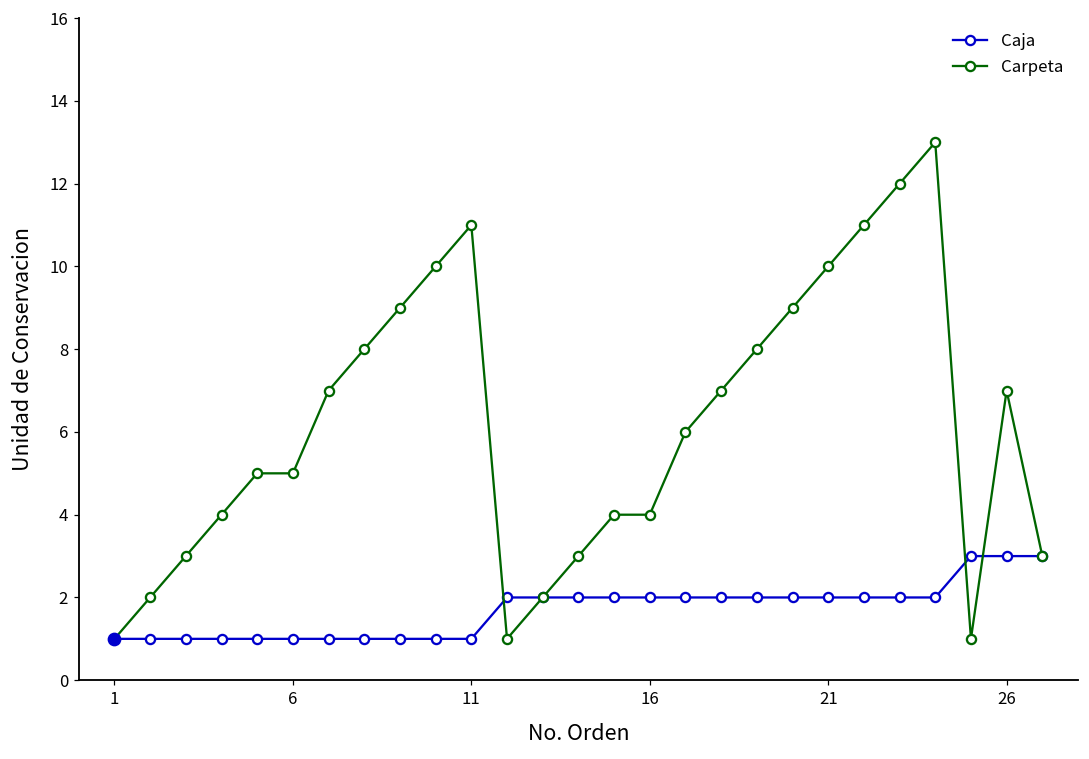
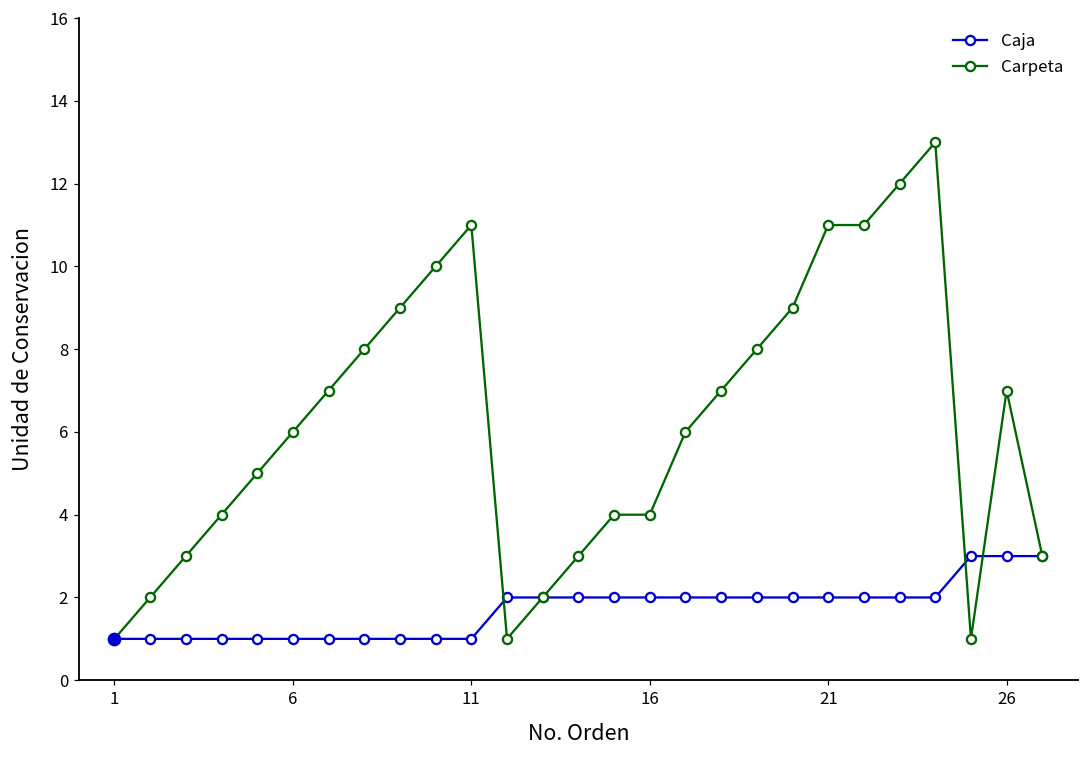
  {
    "Carpeta": {
-     "6": 5,
+     "6": 6,
      "11": 11,
      "16": 4,
-     "21": 10,
+     "21": 11,
      "26": 7
    }
  }
